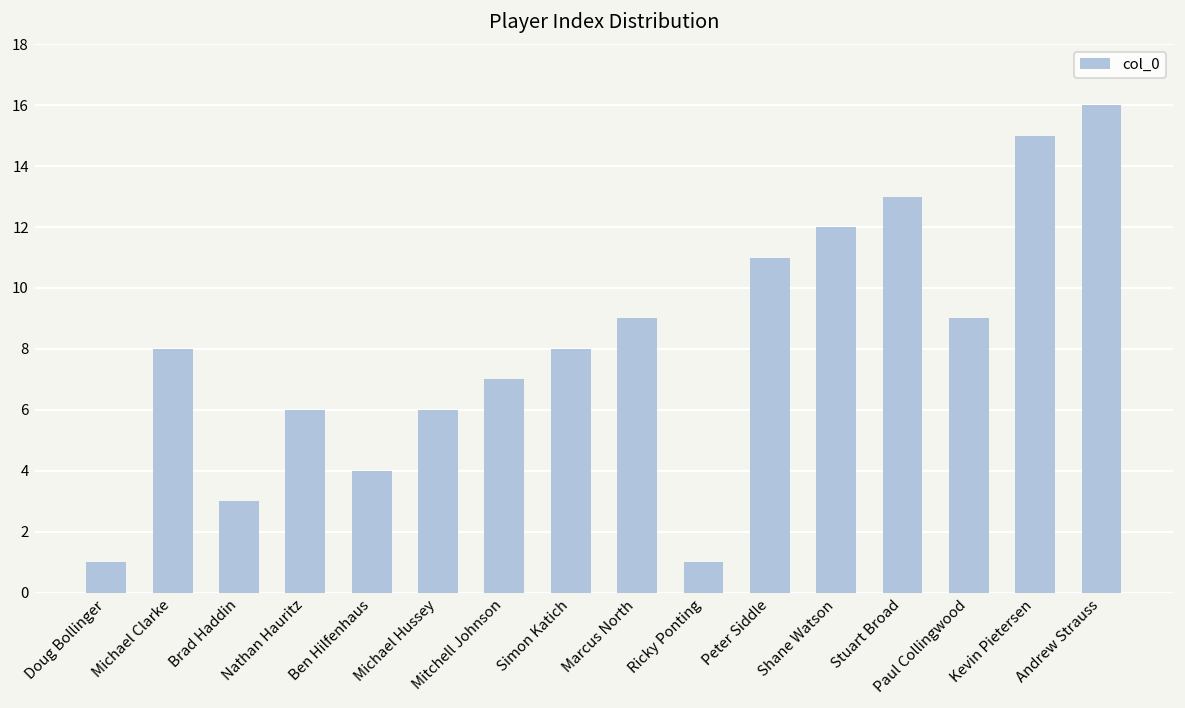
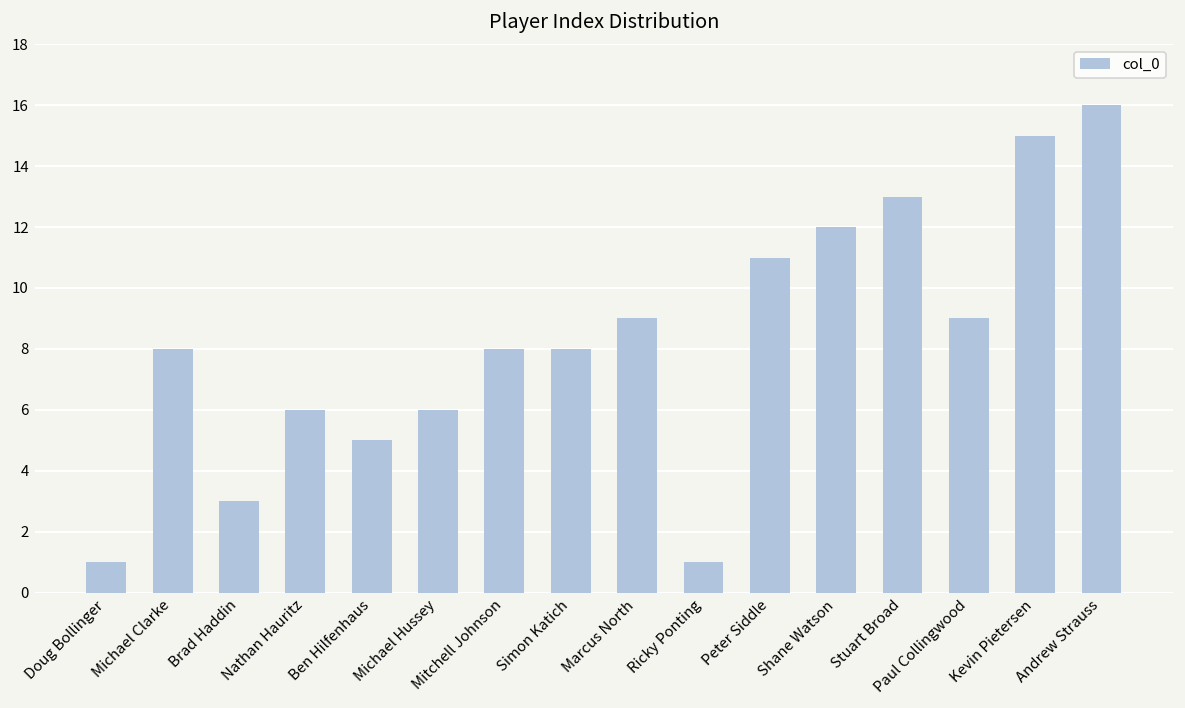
  {
    "Doug Bollinger": 1,
    "Michael Clarke": 8,
    "Brad Haddin": 3,
    "Nathan Hauritz": 6,
-   "Ben Hilfenhaus": 4,
+   "Ben Hilfenhaus": 5,
    "Michael Hussey": 6,
-   "Mitchell Johnson": 7,
+   "Mitchell Johnson": 8,
    "Simon Katich": 8,
    "Marcus North": 9,
    "Ricky Ponting": 1,
    "Peter Siddle": 11,
    "Shane Watson": 12,
    "Stuart Broad": 13,
    "Paul Collingwood": 9,
    "Kevin Pietersen": 15,
    "Andrew Strauss": 16
  }
